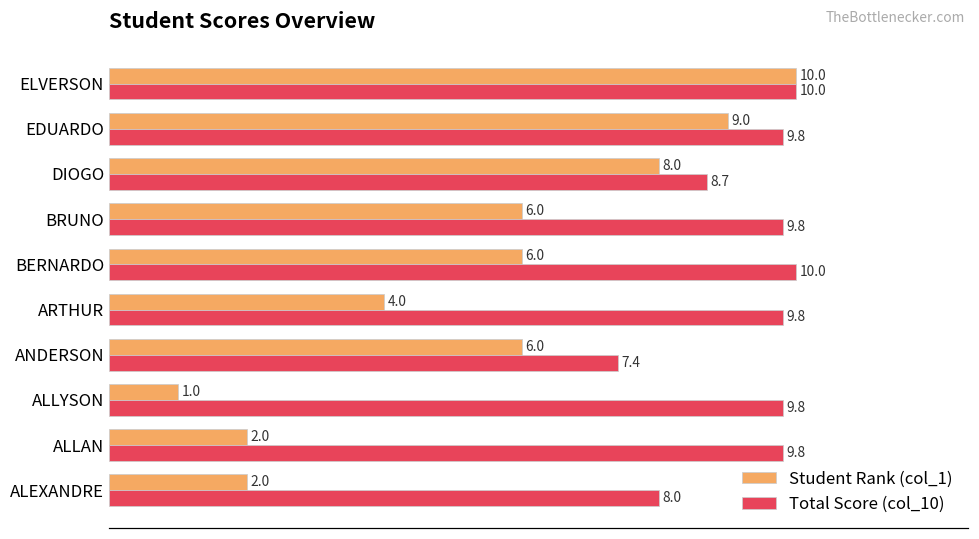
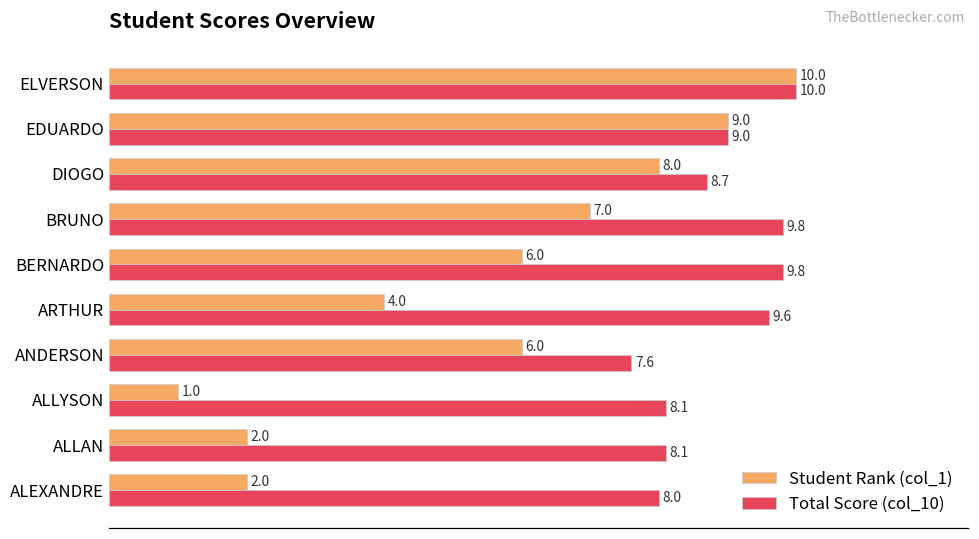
  {
    "Student Rank (col_1)": {
      "ELVERSON": 10.0,
      "EDUARDO": 9.0,
      "DIOGO": 8.0,
-     "BRUNO": 6.0,
+     "BRUNO": 7.0,
      "BERNARDO": 6.0,
      "ARTHUR": 4.0,
      "ANDERSON": 6.0,
      "ALLYSON": 1.0,
      "ALLAN": 2.0,
      "ALEXANDRE": 2.0
    },
    "Total Score (col_10)": {
      "ELVERSON": 10.0,
-     "EDUARDO": 9.8,
+     "EDUARDO": 9.0,
      "DIOGO": 8.7,
      "BRUNO": 9.8,
-     "BERNARDO": 10.0,
-     "ARTHUR": 9.8,
-     "ANDERSON": 7.4,
-     "ALLYSON": 9.8,
-     "ALLAN": 9.8,
+     "BERNARDO": 9.8,
+     "ARTHUR": 9.6,
+     "ANDERSON": 7.6,
+     "ALLYSON": 8.1,
+     "ALLAN": 8.1,
      "ALEXANDRE": 8.0
    }
  }
